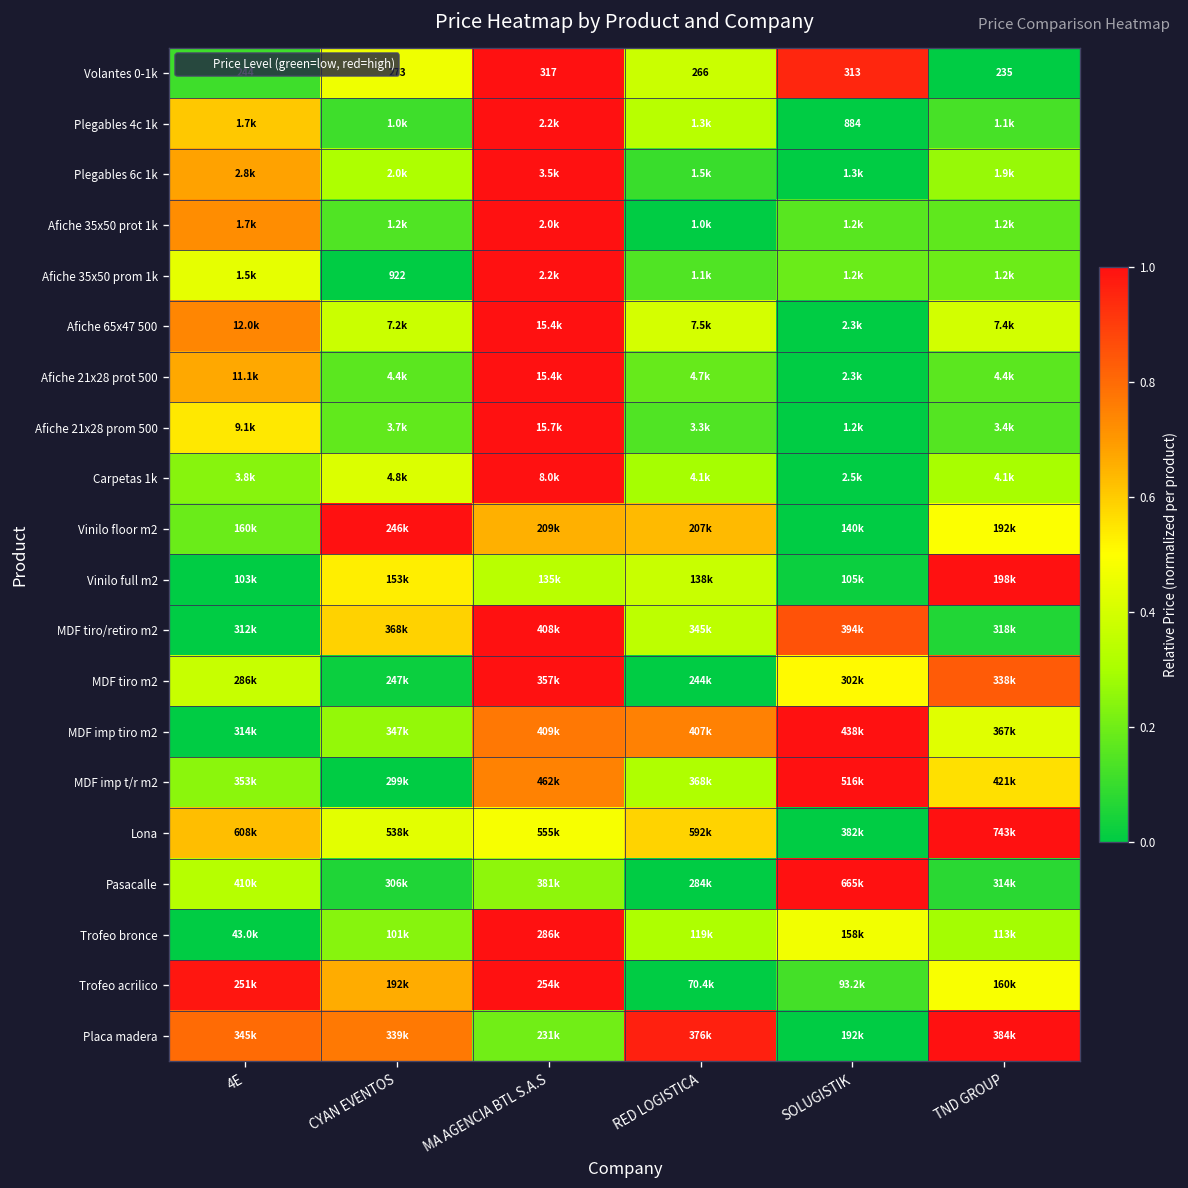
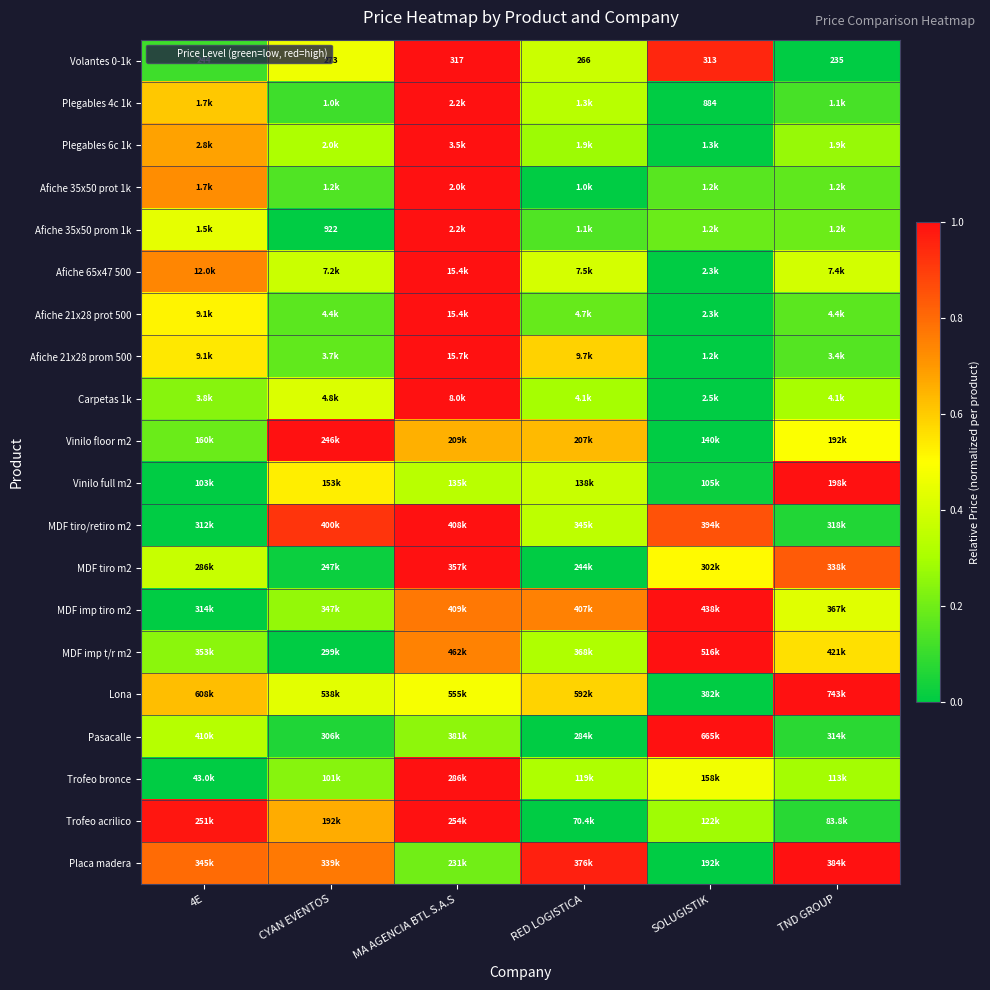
  {
    "Volantes 0-1k": {
      "MA AGENCIA BTL S.A.S": "317",
      "RED LOGISTICA": "266",
      "SOLUGISTIK": "313",
      "TND GROUP": "235"
    },
    "Plegables 4c 1k": {
      "4E": "1.7k",
      "CYAN EVENTOS": "1.0k",
      "MA AGENCIA BTL S.A.S": "2.2k",
      "RED LOGISTICA": "1.3k",
      "SOLUGISTIK": "884",
      "TND GROUP": "1.1k"
    },
    "Plegables 6c 1k": {
      "4E": "2.8k",
      "CYAN EVENTOS": "2.0k",
      "MA AGENCIA BTL S.A.S": "3.5k",
-     "RED LOGISTICA": "1.5k",
+     "RED LOGISTICA": "1.9k",
      "SOLUGISTIK": "1.3k",
      "TND GROUP": "1.9k"
    },
    "Afiche 35x50 prot 1k": {
      "4E": "1.7k",
      "CYAN EVENTOS": "1.2k",
      "MA AGENCIA BTL S.A.S": "2.0k",
      "RED LOGISTICA": "1.0k",
      "SOLUGISTIK": "1.2k",
      "TND GROUP": "1.2k"
    },
    "Afiche 35x50 prom 1k": {
      "4E": "1.5k",
      "CYAN EVENTOS": "922",
      "MA AGENCIA BTL S.A.S": "2.2k",
      "RED LOGISTICA": "1.1k",
      "SOLUGISTIK": "1.2k",
      "TND GROUP": "1.2k"
    },
    "Afiche 65x47 500": {
      "4E": "12.0k",
      "CYAN EVENTOS": "7.2k",
      "MA AGENCIA BTL S.A.S": "15.4k",
      "RED LOGISTICA": "7.5k",
      "SOLUGISTIK": "2.3k",
      "TND GROUP": "7.4k"
    },
    "Afiche 21x28 prot 500": {
-     "4E": "11.1k",
+     "4E": "9.1k",
      "CYAN EVENTOS": "4.4k",
      "MA AGENCIA BTL S.A.S": "15.4k",
      "RED LOGISTICA": "4.7k",
      "SOLUGISTIK": "2.3k",
      "TND GROUP": "4.4k"
    },
    "Afiche 21x28 prom 500": {
      "4E": "9.1k",
      "CYAN EVENTOS": "3.7k",
      "MA AGENCIA BTL S.A.S": "15.7k",
-     "RED LOGISTICA": "3.3k",
+     "RED LOGISTICA": "9.7k",
      "SOLUGISTIK": "1.2k",
      "TND GROUP": "3.4k"
    },
    "Carpetas 1k": {
      "4E": "3.8k",
      "CYAN EVENTOS": "4.8k",
      "MA AGENCIA BTL S.A.S": "8.0k",
      "RED LOGISTICA": "4.1k",
      "SOLUGISTIK": "2.5k",
      "TND GROUP": "4.1k"
    },
    "Vinilo floor m2": {
      "4E": "160k",
      "CYAN EVENTOS": "246k",
      "MA AGENCIA BTL S.A.S": "209k",
      "RED LOGISTICA": "207k",
      "SOLUGISTIK": "140k",
      "TND GROUP": "192k"
    },
    "Vinilo full m2": {
      "4E": "103k",
      "CYAN EVENTOS": "153k",
      "MA AGENCIA BTL S.A.S": "135k",
      "RED LOGISTICA": "138k",
      "SOLUGISTIK": "105k",
      "TND GROUP": "198k"
    },
    "MDF tiro/retiro m2": {
      "4E": "312k",
-     "CYAN EVENTOS": "368k",
+     "CYAN EVENTOS": "400k",
      "MA AGENCIA BTL S.A.S": "408k",
      "RED LOGISTICA": "345k",
      "SOLUGISTIK": "394k",
      "TND GROUP": "318k"
    },
    "MDF tiro m2": {
      "4E": "286k",
      "CYAN EVENTOS": "247k",
      "MA AGENCIA BTL S.A.S": "357k",
      "RED LOGISTICA": "244k",
      "SOLUGISTIK": "302k",
      "TND GROUP": "338k"
    },
    "MDF imp tiro m2": {
      "4E": "314k",
      "CYAN EVENTOS": "347k",
      "MA AGENCIA BTL S.A.S": "409k",
      "RED LOGISTICA": "407k",
      "SOLUGISTIK": "438k",
      "TND GROUP": "367k"
    },
    "MDF imp t/r m2": {
      "4E": "353k",
      "CYAN EVENTOS": "299k",
      "MA AGENCIA BTL S.A.S": "462k",
      "RED LOGISTICA": "368k",
      "SOLUGISTIK": "516k",
      "TND GROUP": "421k"
    },
    "Lona": {
      "4E": "608k",
      "CYAN EVENTOS": "538k",
      "MA AGENCIA BTL S.A.S": "555k",
      "RED LOGISTICA": "592k",
      "SOLUGISTIK": "382k",
      "TND GROUP": "743k"
    },
    "Pasacalle": {
      "4E": "410k",
      "CYAN EVENTOS": "306k",
      "MA AGENCIA BTL S.A.S": "381k",
      "RED LOGISTICA": "284k",
      "SOLUGISTIK": "665k",
      "TND GROUP": "314k"
    },
    "Trofeo bronce": {
      "4E": "43.0k",
      "CYAN EVENTOS": "101k",
      "MA AGENCIA BTL S.A.S": "286k",
      "RED LOGISTICA": "119k",
      "SOLUGISTIK": "158k",
      "TND GROUP": "113k"
    },
    "Trofeo acrilico": {
      "4E": "251k",
      "CYAN EVENTOS": "192k",
      "MA AGENCIA BTL S.A.S": "254k",
      "RED LOGISTICA": "70.4k",
-     "SOLUGISTIK": "93.2k",
-     "TND GROUP": "160k"
+     "SOLUGISTIK": "122k",
+     "TND GROUP": "83.8k"
    },
    "Placa madera": {
      "4E": "345k",
      "CYAN EVENTOS": "339k",
      "MA AGENCIA BTL S.A.S": "231k",
      "RED LOGISTICA": "376k",
      "SOLUGISTIK": "192k",
      "TND GROUP": "384k"
    }
  }
